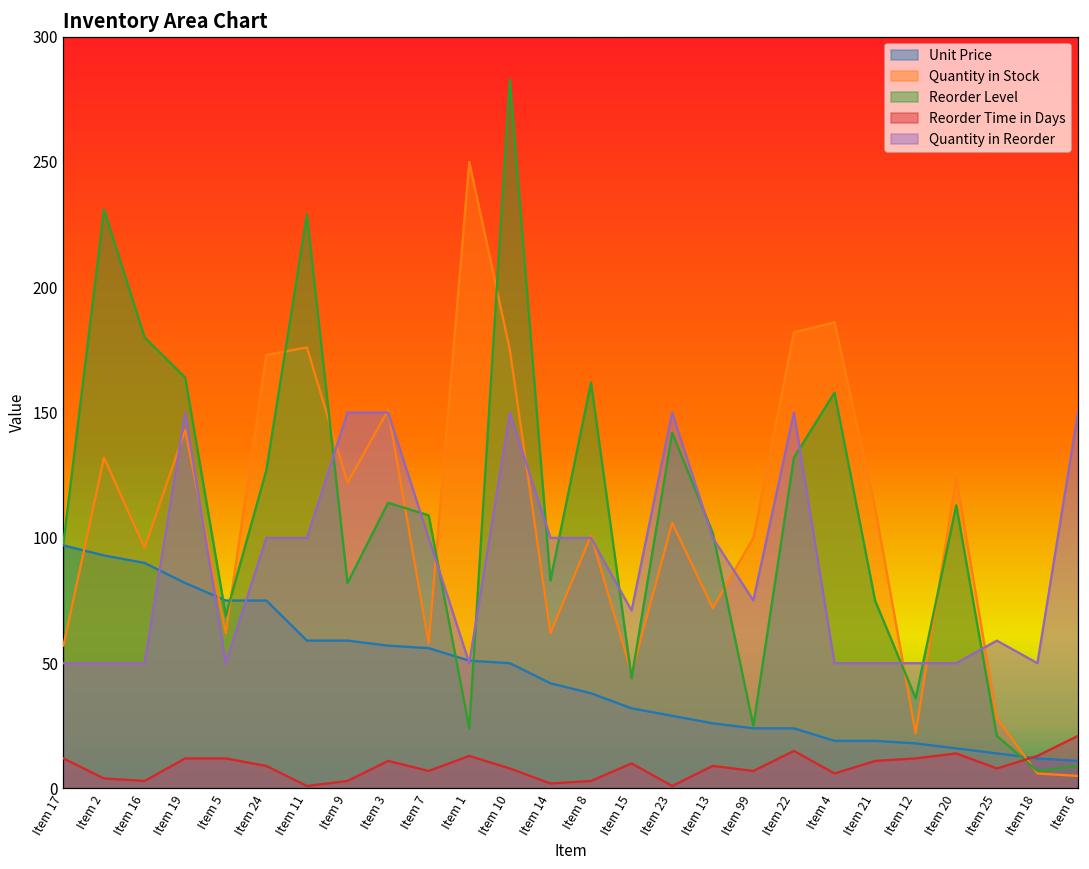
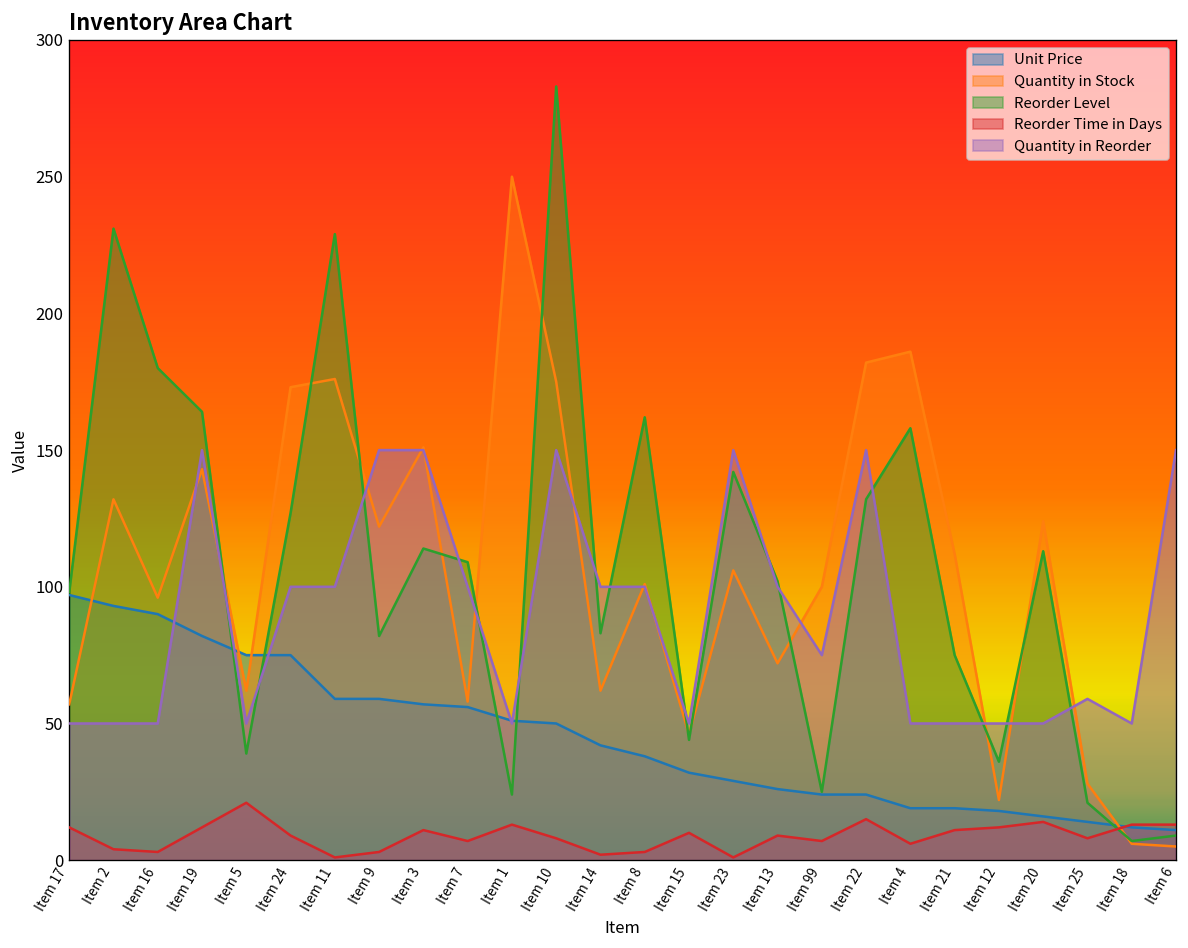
  {
    "Unit Price": {
      "Item 2": 93,
      "Item 16": 90,
      "Item 19": 82,
      "Item 5": 75,
      "Item 24": 75,
      "Item 11": 59,
      "Item 9": 59,
      "Item 3": 57,
      "Item 7": 56,
      "Item 10": 50,
      "Item 14": 42,
      "Item 8": 38,
      "Item 15": 32,
      "Item 23": 29,
      "Item 13": 26,
      "Item 22": 24,
      "Item 4": 19,
      "Item 21": 19,
      "Item 12": 18,
      "Item 20": 16,
      "Item 25": 14,
      "Item 6": 11
    },
    "Quantity in Stock": {
      "Item 17": 57,
      "Item 2": 132,
      "Item 16": 96,
      "Item 19": 143,
      "Item 5": 62,
      "Item 24": 173,
      "Item 11": 176,
      "Item 9": 122,
      "Item 7": 58,
      "Item 1": 250,
      "Item 10": 175,
      "Item 14": 62,
      "Item 15": 46,
      "Item 23": 106,
      "Item 13": 72,
      "Item 99": 100,
      "Item 22": 182,
      "Item 4": 186,
      "Item 21": 112,
      "Item 12": 22,
      "Item 20": 124,
      "Item 25": 28,
      "Item 6": 5
    },
    "Reorder Level": {
      "Item 2": 231,
      "Item 16": 180,
      "Item 19": 164,
-     "Item 5": 69,
+     "Item 5": 39,
      "Item 24": 127,
      "Item 11": 229,
      "Item 9": 82,
      "Item 3": 114,
      "Item 7": 109,
      "Item 1": 24,
      "Item 10": 283,
      "Item 14": 83,
      "Item 8": 162,
      "Item 15": 44,
      "Item 23": 142,
      "Item 13": 102,
      "Item 22": 132,
      "Item 4": 158,
      "Item 21": 75,
      "Item 12": 36,
      "Item 20": 113,
      "Item 25": 21,
      "Item 6": 9
    },
    "Reorder Time in Days": {
      "Item 17": 12,
      "Item 2": 4,
      "Item 16": 3,
      "Item 19": 12,
-     "Item 5": 12,
+     "Item 5": 21,
      "Item 24": 9,
      "Item 11": 1,
      "Item 9": 3,
      "Item 3": 11,
      "Item 7": 7,
      "Item 1": 13,
      "Item 10": 8,
      "Item 14": 2,
      "Item 8": 3,
      "Item 15": 10,
      "Item 23": 1,
      "Item 13": 9,
      "Item 99": 7,
      "Item 22": 15,
      "Item 4": 6,
      "Item 21": 11,
      "Item 12": 12,
      "Item 20": 14,
      "Item 25": 8,
-     "Item 6": 21
+     "Item 6": 13
    },
    "Quantity in Reorder": {
      "Item 17": 50,
      "Item 2": 50,
      "Item 16": 50,
      "Item 19": 150,
      "Item 5": 50,
      "Item 24": 100,
      "Item 11": 100,
      "Item 9": 150,
      "Item 7": 100,
      "Item 10": 150,
      "Item 14": 100,
-     "Item 15": 71,
+     "Item 15": 50,
      "Item 23": 150,
      "Item 13": 100,
      "Item 99": 75,
      "Item 22": 150,
      "Item 4": 50,
      "Item 21": 50,
      "Item 12": 50,
      "Item 20": 50,
      "Item 25": 59,
      "Item 18": 50,
      "Item 6": 150
    }
  }
